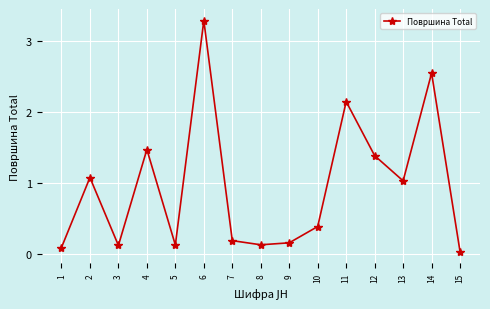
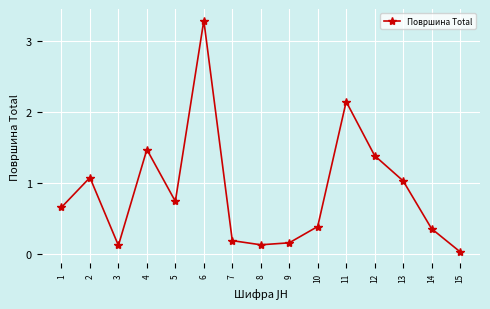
  {
-   "1": 0.1,
+   "1": 0.7,
    "2": 1.1,
    "3": 0.1,
    "4": 1.5,
-   "5": 0.1,
+   "5": 0.7,
    "6": 3.3,
    "7": 0.2,
    "8": 0.1,
    "9": 0.2,
    "10": 0.4,
    "11": 2.1,
    "12": 1.4,
    "13": 1.0,
-   "14": 2.5,
+   "14": 0.4,
    "15": 0.0
  }
